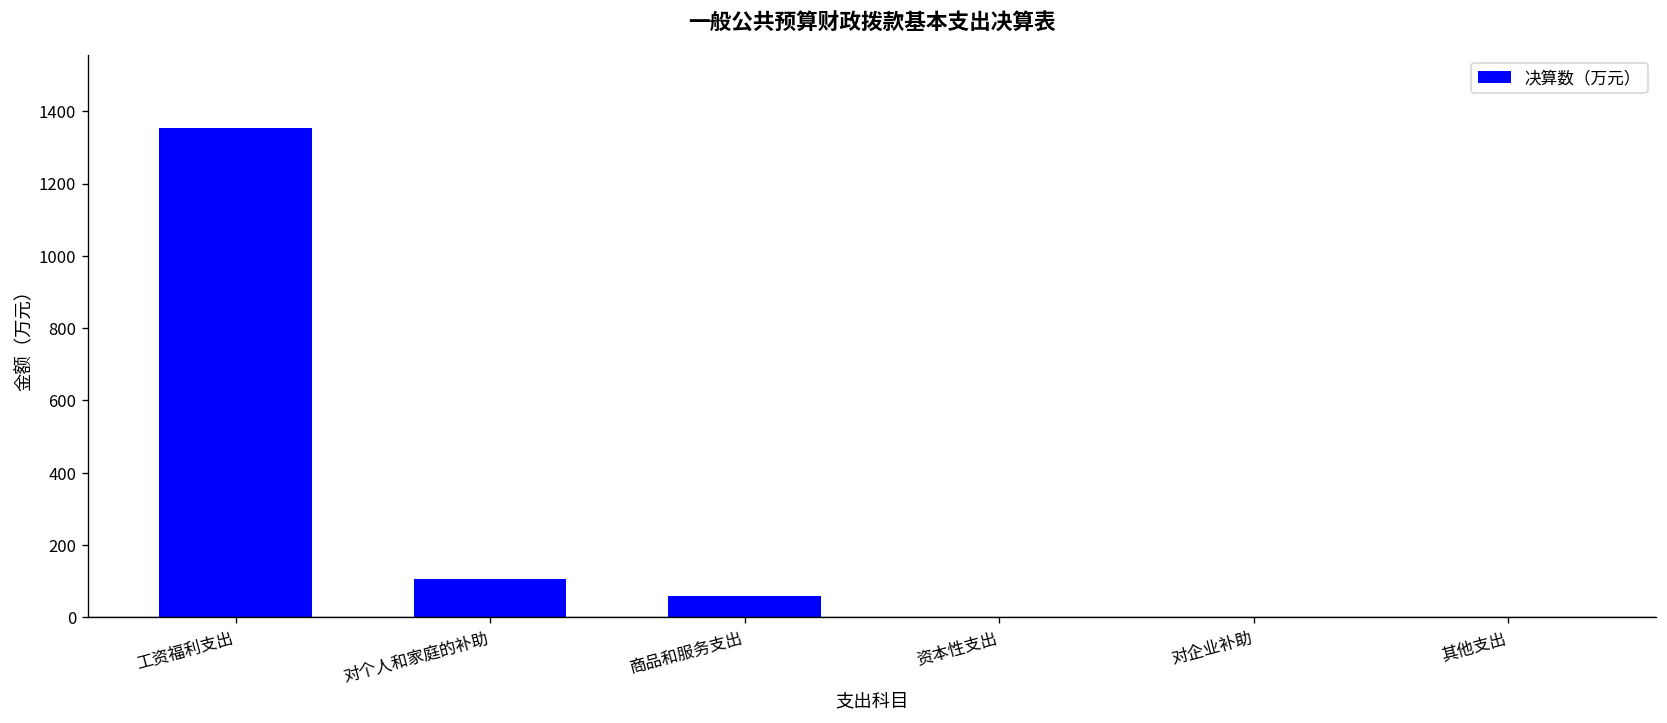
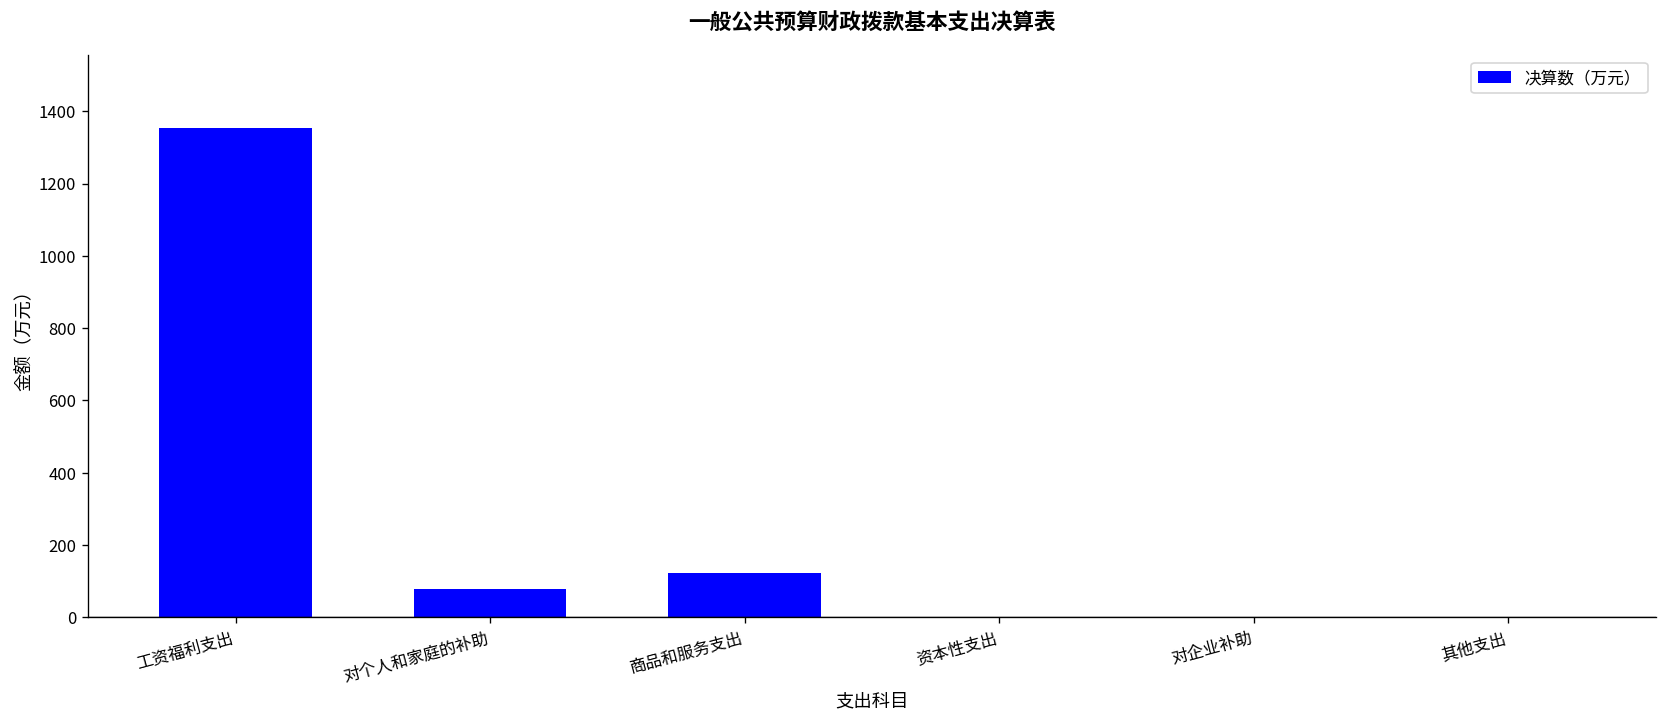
  {
    "工资福利支出": 1350,
-   "对个人和家庭的补助": 100,
-   "商品和服务支出": 60,
+   "对个人和家庭的补助": 80,
+   "商品和服务支出": 120,
    "资本性支出": 0,
    "对企业补助": 0,
    "其他支出": 0
  }
